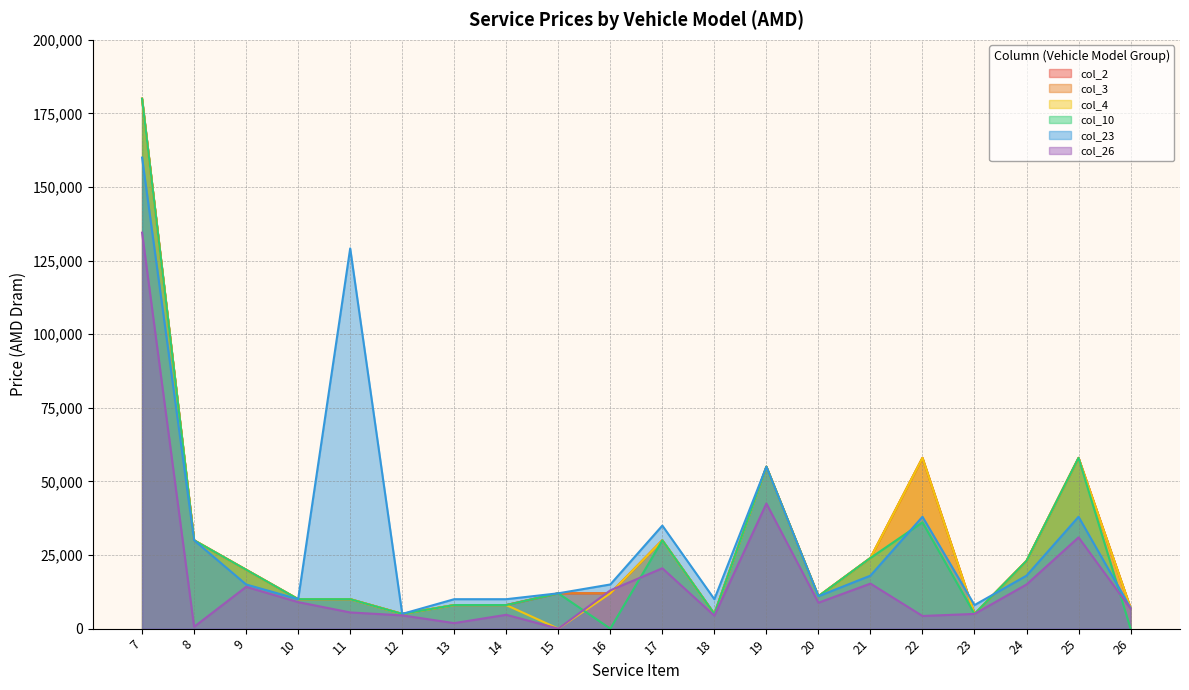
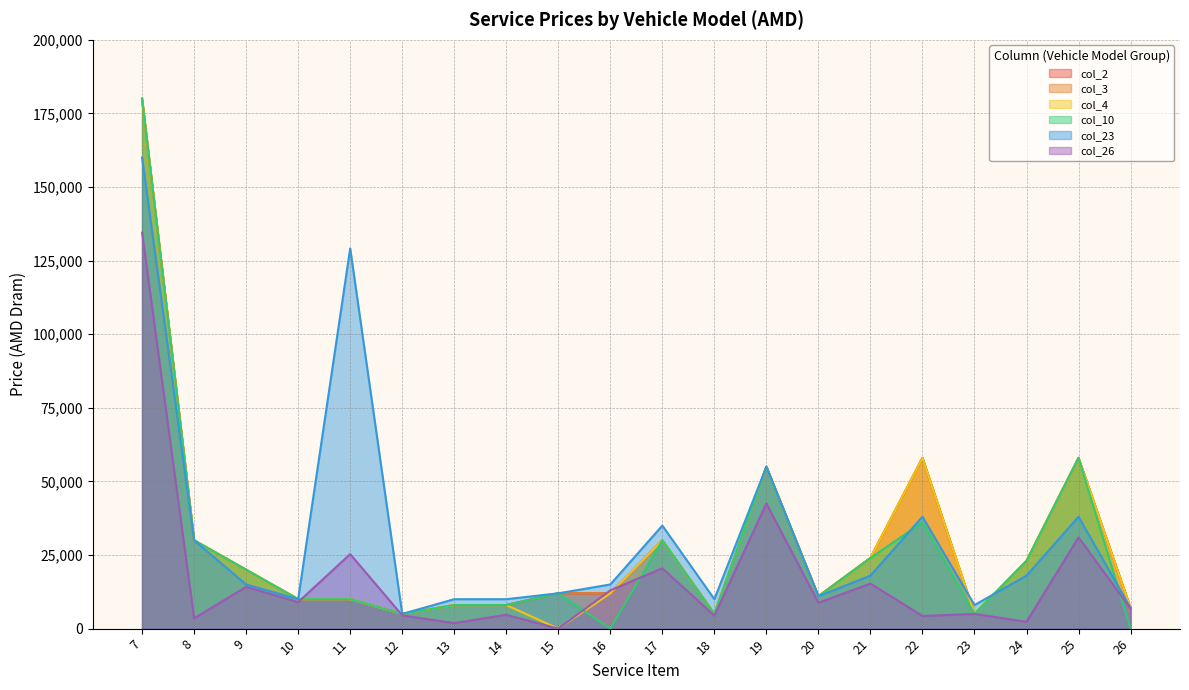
  {
    "col_10": {
      "16": "0",
      "22": "36,000",
      "26": "0"
    },
    "col_23": {
      "7": "160,000",
      "11": "129,000",
      "13": "10,000",
      "14": "10,000",
      "16": "15,000",
      "17": "35,000",
      "18": "10,000",
      "21": "18,000",
      "22": "38,000",
      "23": "8,000",
      "24": "18,000",
      "25": "38,000"
    },
    "col_26": {
      "7": "135,000",
-     "8": "1,000",
+     "8": "4,000",
      "10": "9,000",
-     "11": "6,000",
+     "11": "25,000",
      "13": "2,000",
      "14": "5,000",
      "16": "13,000",
      "17": "21,000",
      "19": "43,000",
      "20": "9,000",
      "21": "15,000",
      "22": "4,000",
-     "24": "15,000",
+     "24": "2,000",
      "25": "31,000"
    }
  }
